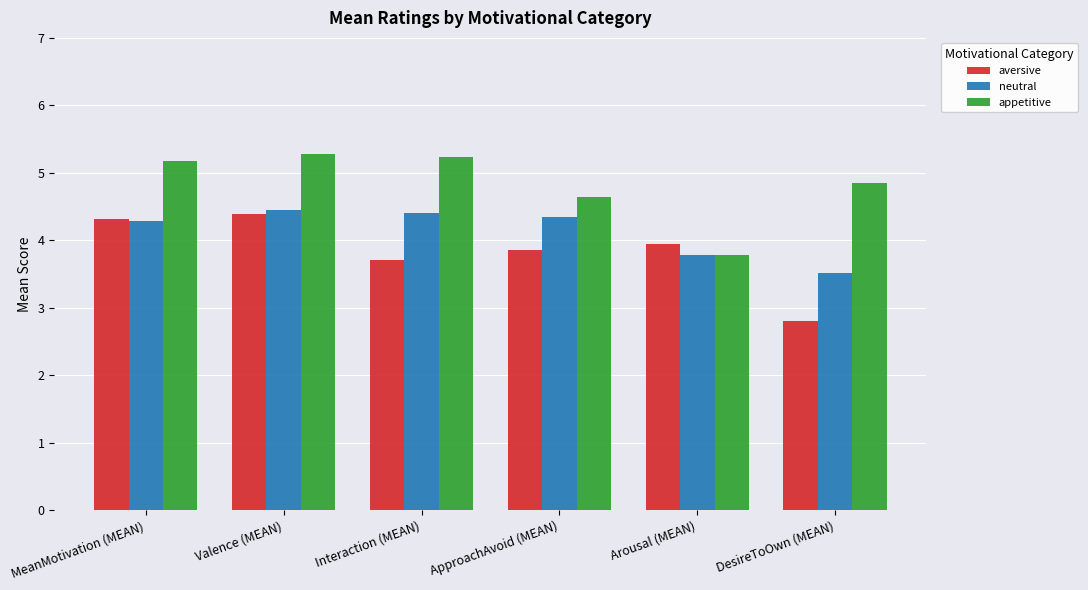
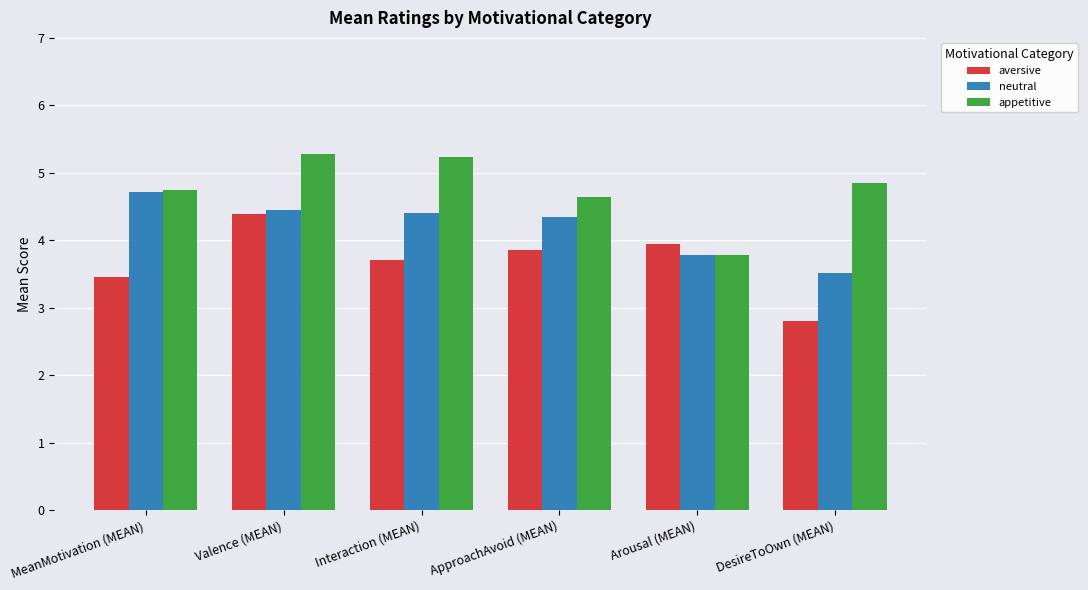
  {
    "aversive": {
-     "MeanMotivation (MEAN)": 4.3,
+     "MeanMotivation (MEAN)": 3.5,
      "Valence (MEAN)": 4.4,
      "Interaction (MEAN)": 3.7,
      "ApproachAvoid (MEAN)": 3.9,
      "Arousal (MEAN)": 3.9,
      "DesireToOwn (MEAN)": 2.8
    },
    "neutral": {
-     "MeanMotivation (MEAN)": 4.3,
+     "MeanMotivation (MEAN)": 4.7,
      "Valence (MEAN)": 4.5,
      "Interaction (MEAN)": 4.4,
      "ApproachAvoid (MEAN)": 4.3,
      "Arousal (MEAN)": 3.8,
      "DesireToOwn (MEAN)": 3.5
    },
    "appetitive": {
-     "MeanMotivation (MEAN)": 5.2,
+     "MeanMotivation (MEAN)": 4.8,
      "Valence (MEAN)": 5.3,
      "Interaction (MEAN)": 5.2,
      "ApproachAvoid (MEAN)": 4.6,
      "Arousal (MEAN)": 3.8,
      "DesireToOwn (MEAN)": 4.9
    }
  }
